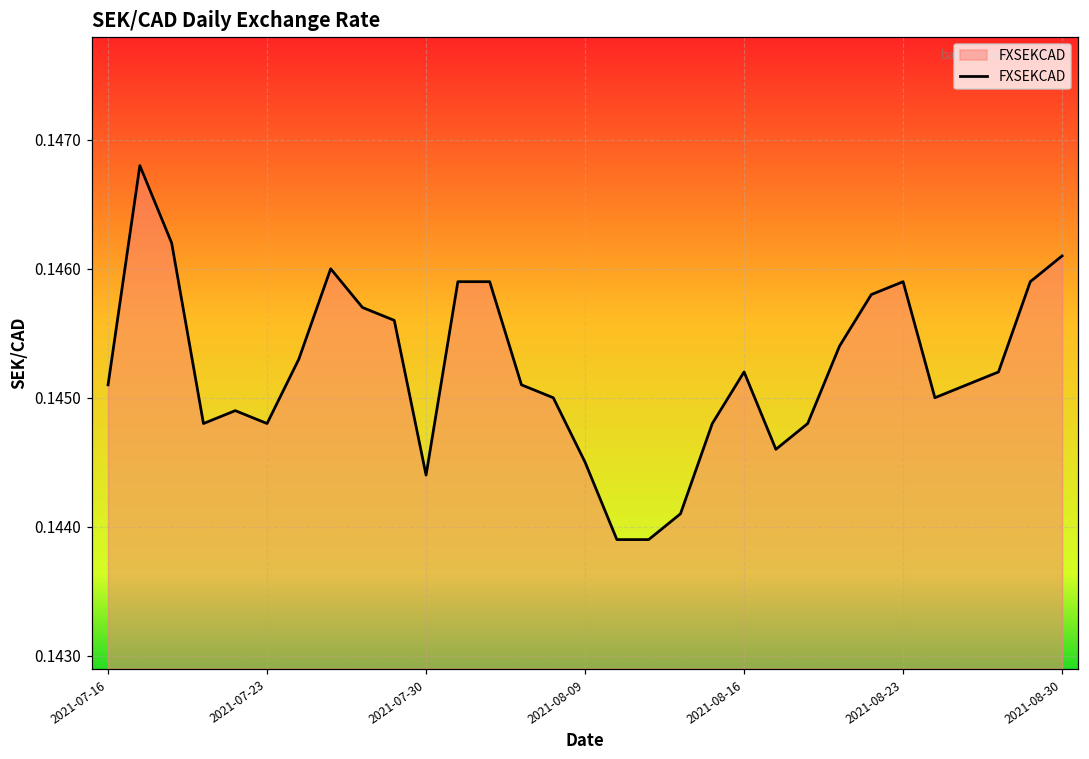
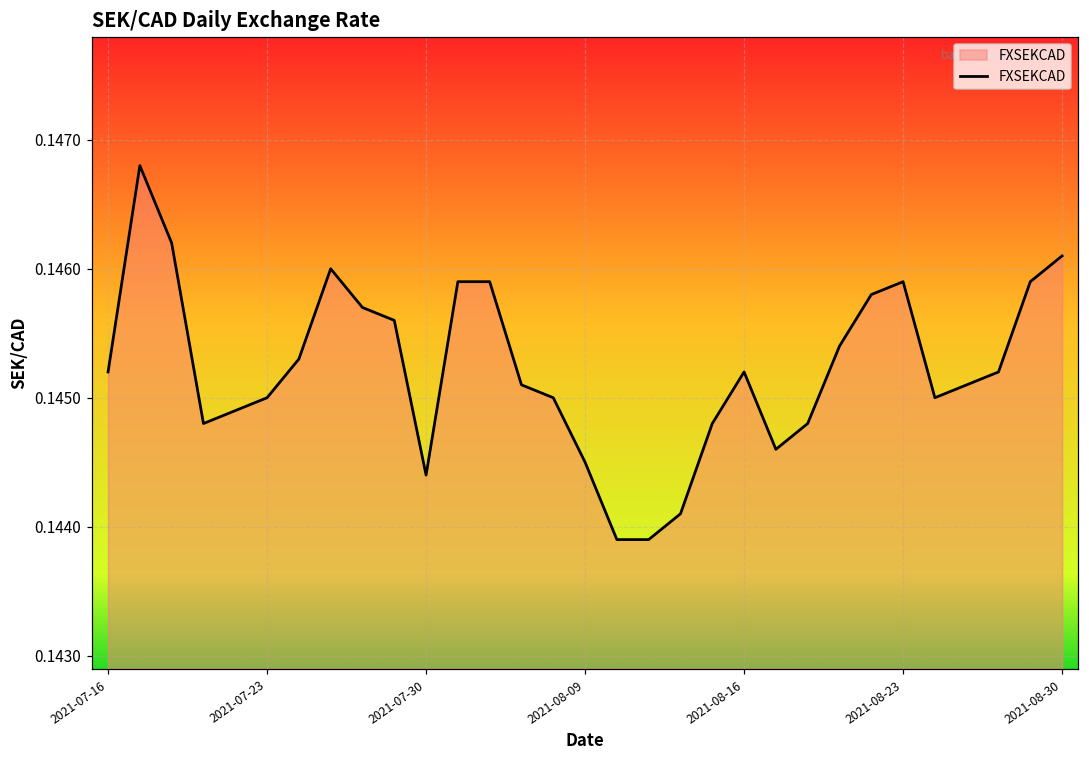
  {
-   "2021-07-16": 0.1451,
-   "2021-07-23": 0.1448,
+   "2021-07-16": 0.1452,
+   "2021-07-23": 0.1450,
    "2021-07-30": 0.1444,
    "2021-08-09": 0.1445,
    "2021-08-16": 0.1452,
    "2021-08-23": 0.1459,
    "2021-08-30": 0.1461
  }
